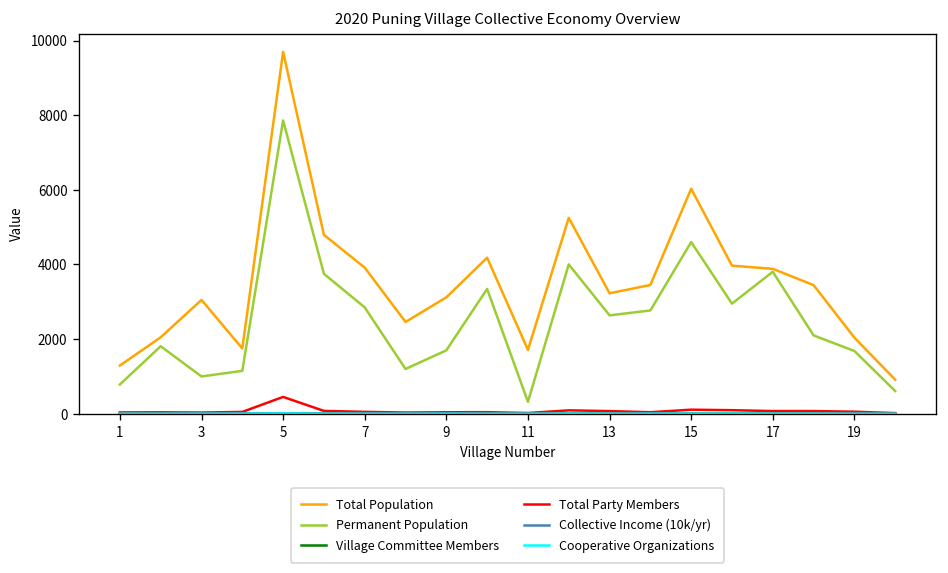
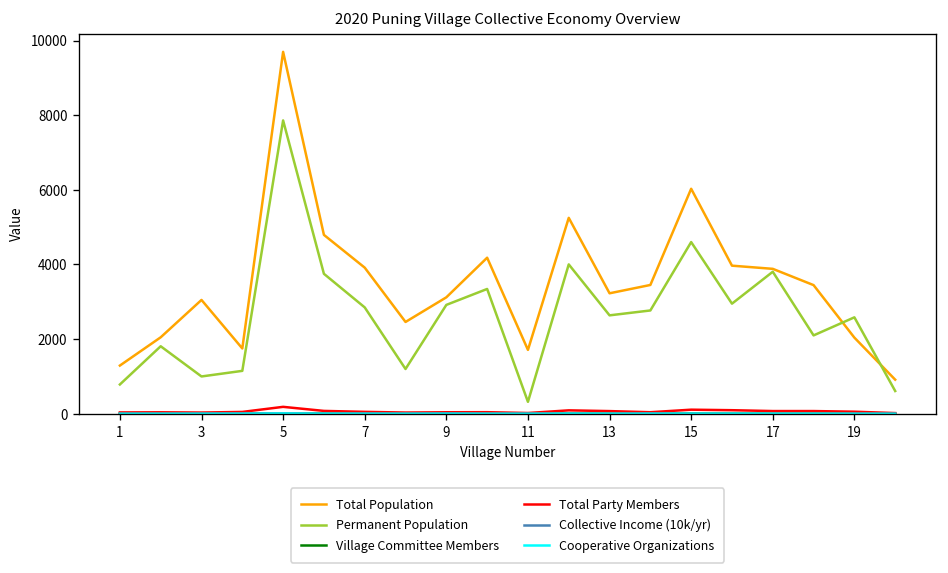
  {
    "Total Population": {
      "1": 1300,
      "3": 3100,
      "5": 9700,
      "7": 3900,
      "9": 3100,
      "11": 1700,
      "13": 3200,
      "15": 6000,
      "19": 2000
    },
    "Permanent Population": {
      "1": 800,
      "3": 1000,
      "5": 7900,
      "7": 2900,
-     "9": 1700,
+     "9": 2900,
      "11": 300,
      "13": 2600,
      "15": 4600,
-     "19": 1700
+     "19": 2600
    },
    "Cooperative Organizations": {
      "5": 0,
      "15": 0
    },
    "Total Party Members": {
-     "5": 500,
+     "5": 200,
      "15": 100
    }
  }
